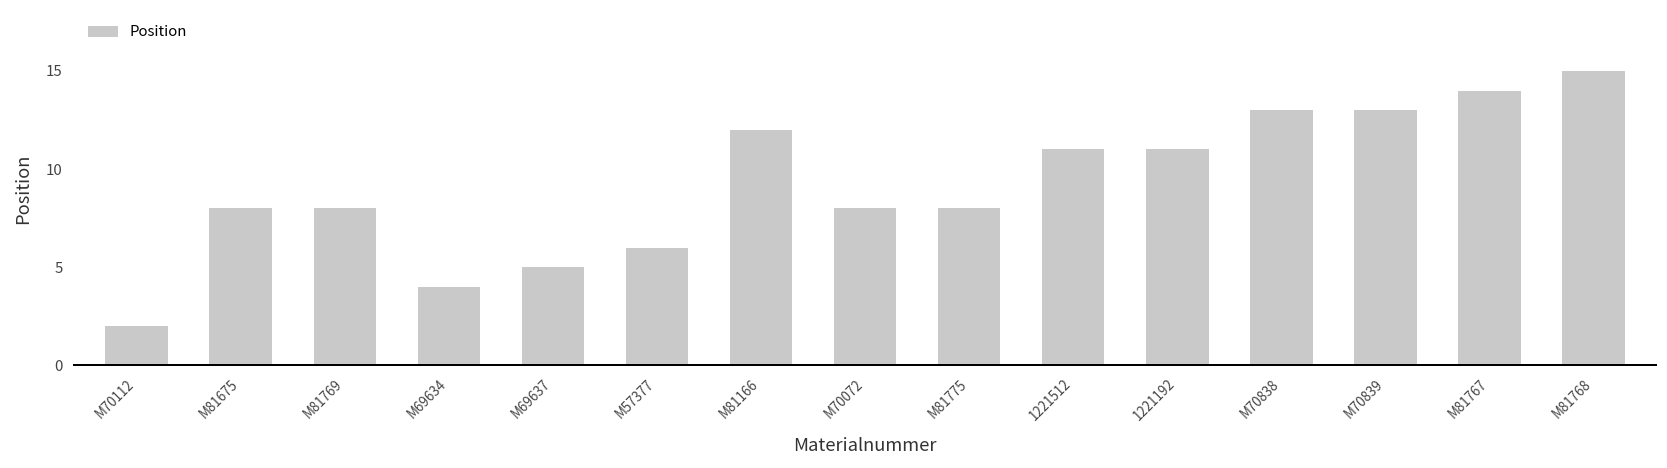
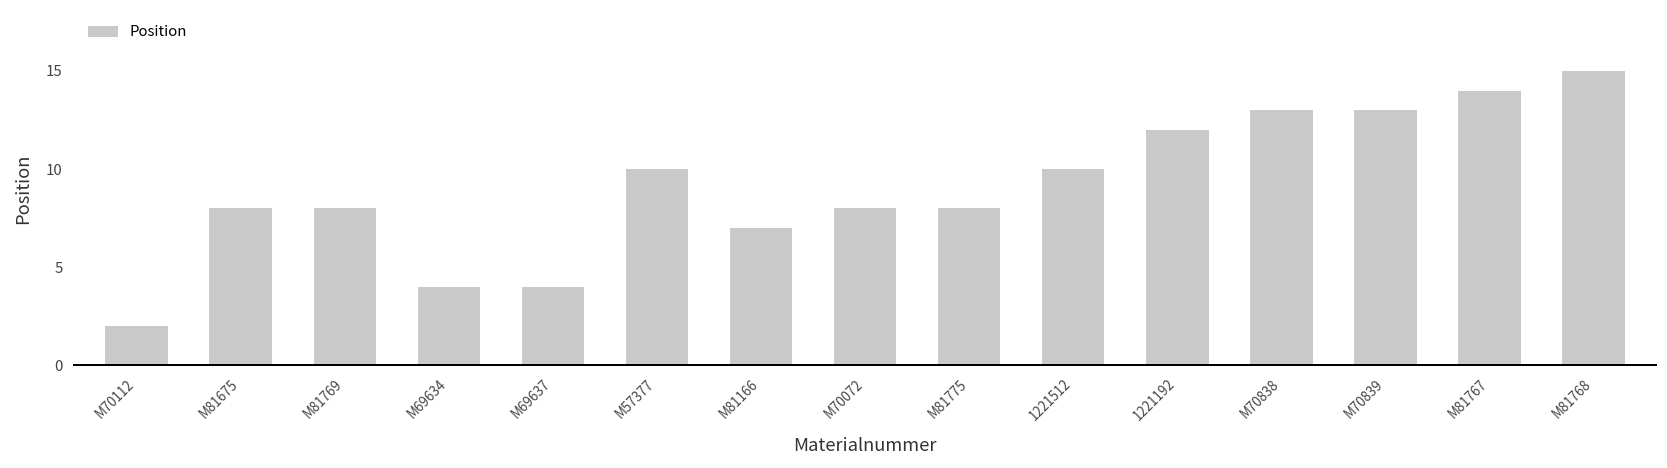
  {
    "M70112": 2,
    "M81675": 8,
    "M81769": 8,
    "M69634": 4,
-   "M69637": 5,
-   "M57377": 6,
-   "M81166": 12,
+   "M69637": 4,
+   "M57377": 10,
+   "M81166": 7,
    "M70072": 8,
    "M81775": 8,
-   "1221512": 11,
-   "1221192": 11,
+   "1221512": 10,
+   "1221192": 12,
    "M70838": 13,
    "M70839": 13,
    "M81767": 14,
    "M81768": 15
  }
